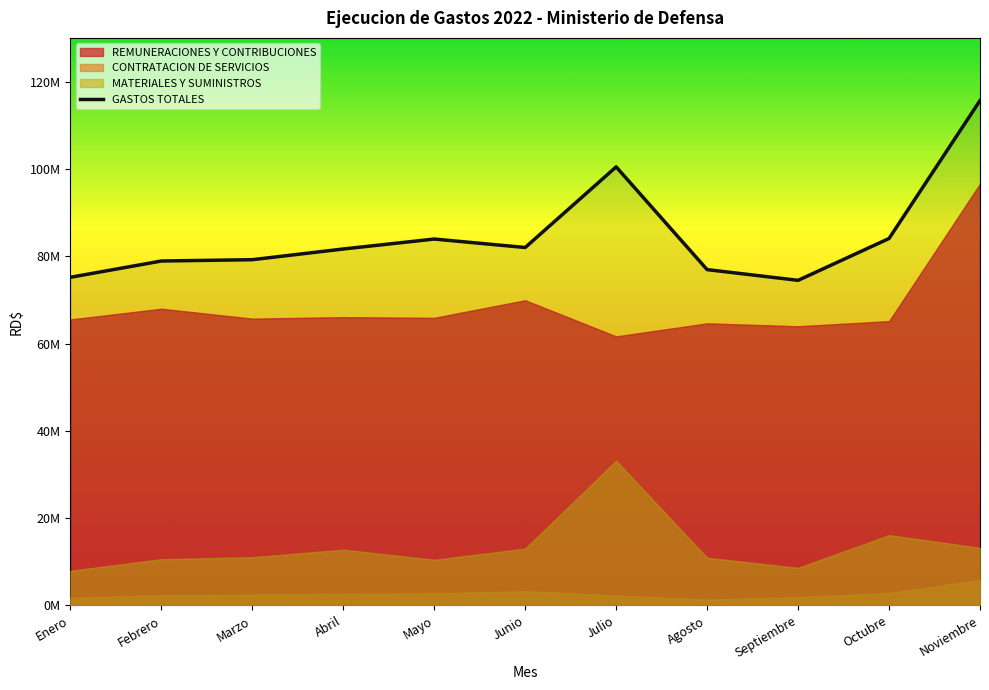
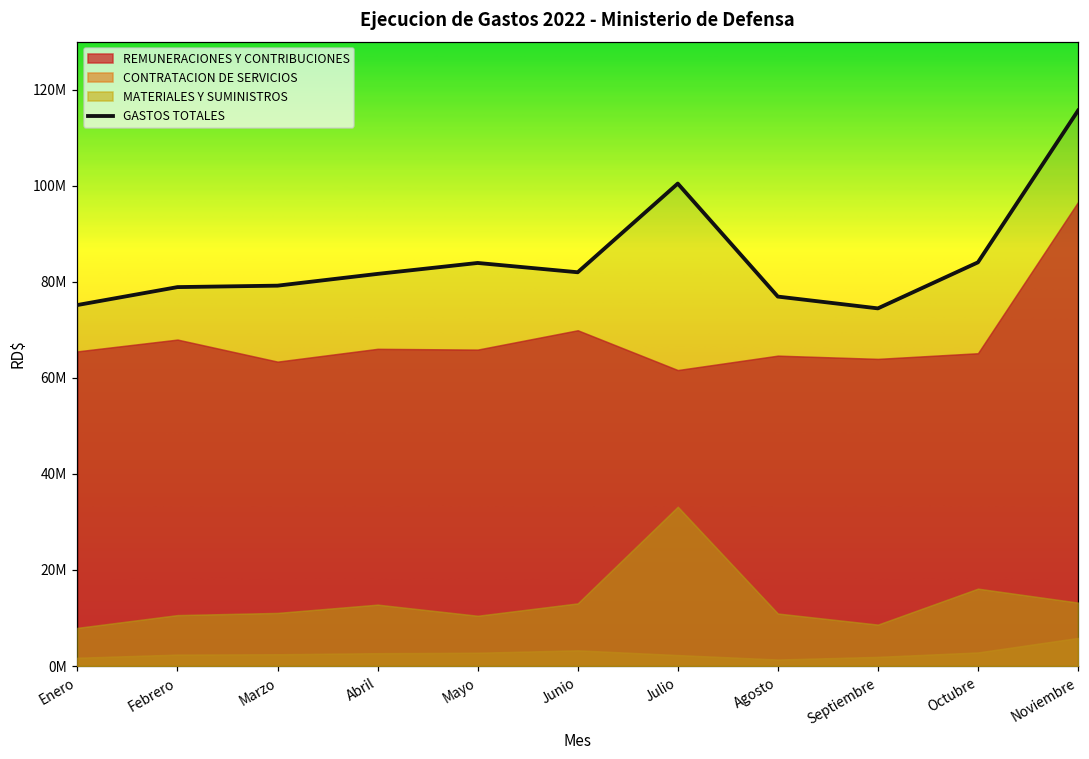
  {
    "REMUNERACIONES Y CONTRIBUCIONES": {
      "Enero": 66000000,
      "Febrero": 68000000,
-     "Marzo": 66000000,
+     "Marzo": 63000000,
      "Abril": 66000000,
      "Mayo": 66000000,
      "Junio": 70000000,
      "Julio": 62000000,
      "Agosto": 65000000,
      "Septiembre": 64000000,
      "Octubre": 65000000,
      "Noviembre": 97000000
    },
    "GASTOS TOTALES": {
      "Enero": 75000000,
      "Febrero": 79000000,
      "Marzo": 79000000,
      "Abril": 82000000,
      "Mayo": 84000000,
      "Junio": 82000000,
      "Julio": 100000000,
      "Agosto": 77000000,
      "Septiembre": 74000000,
      "Octubre": 84000000,
      "Noviembre": 116000000
    }
  }
